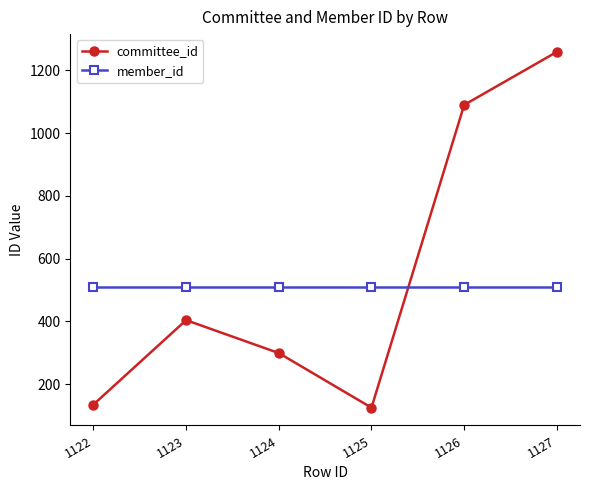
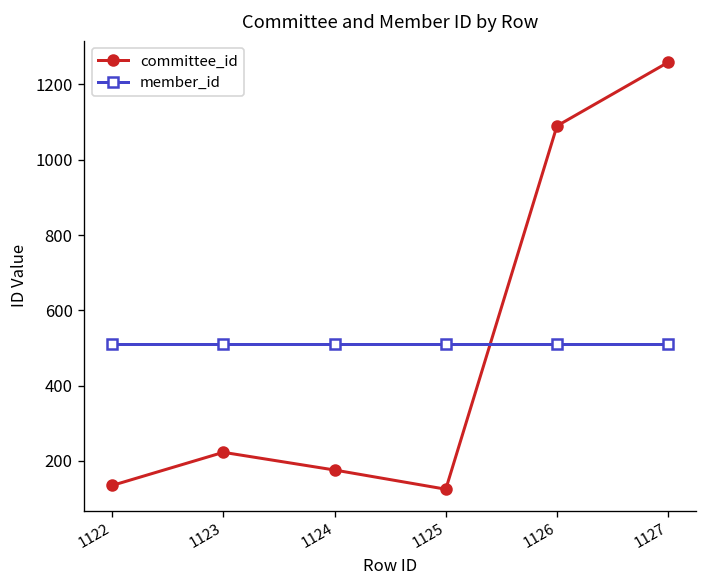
  {
    "committee_id": {
      "1122": 140,
-     "1123": 400,
-     "1124": 300,
+     "1123": 220,
+     "1124": 180,
      "1125": 130,
      "1126": 1090,
      "1127": 1260
    },
    "member_id": {
      "1122": 510,
      "1123": 510,
      "1124": 510,
      "1125": 510,
      "1126": 510,
      "1127": 510
    }
  }
